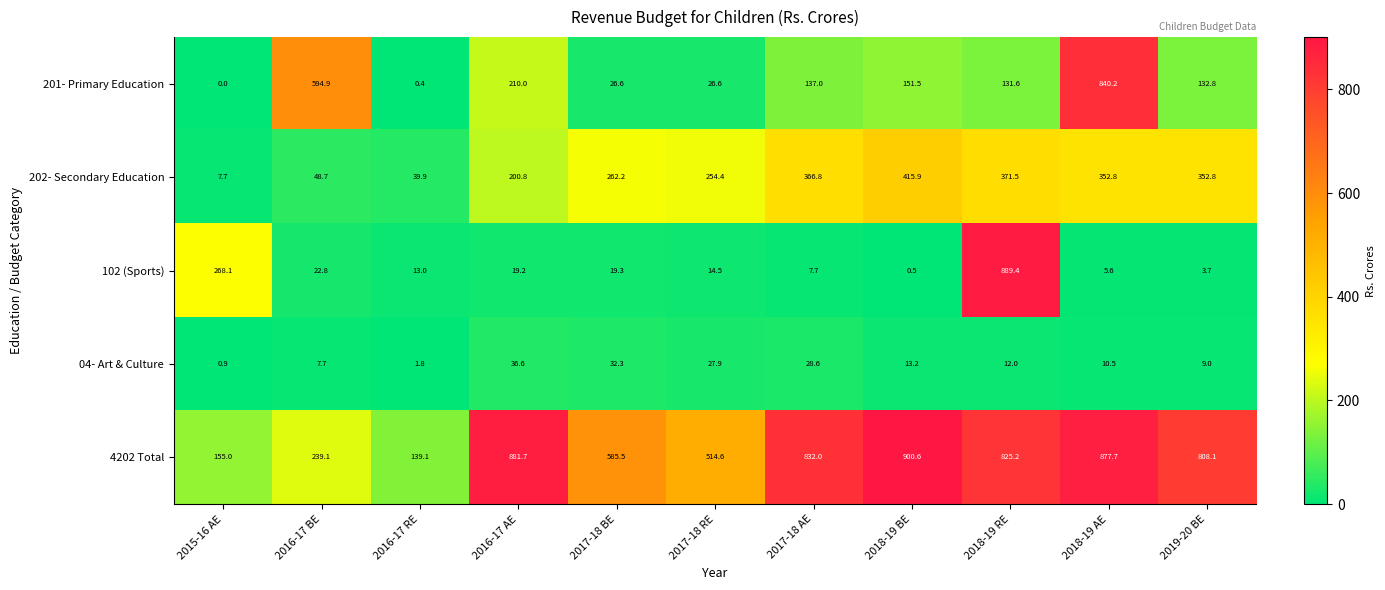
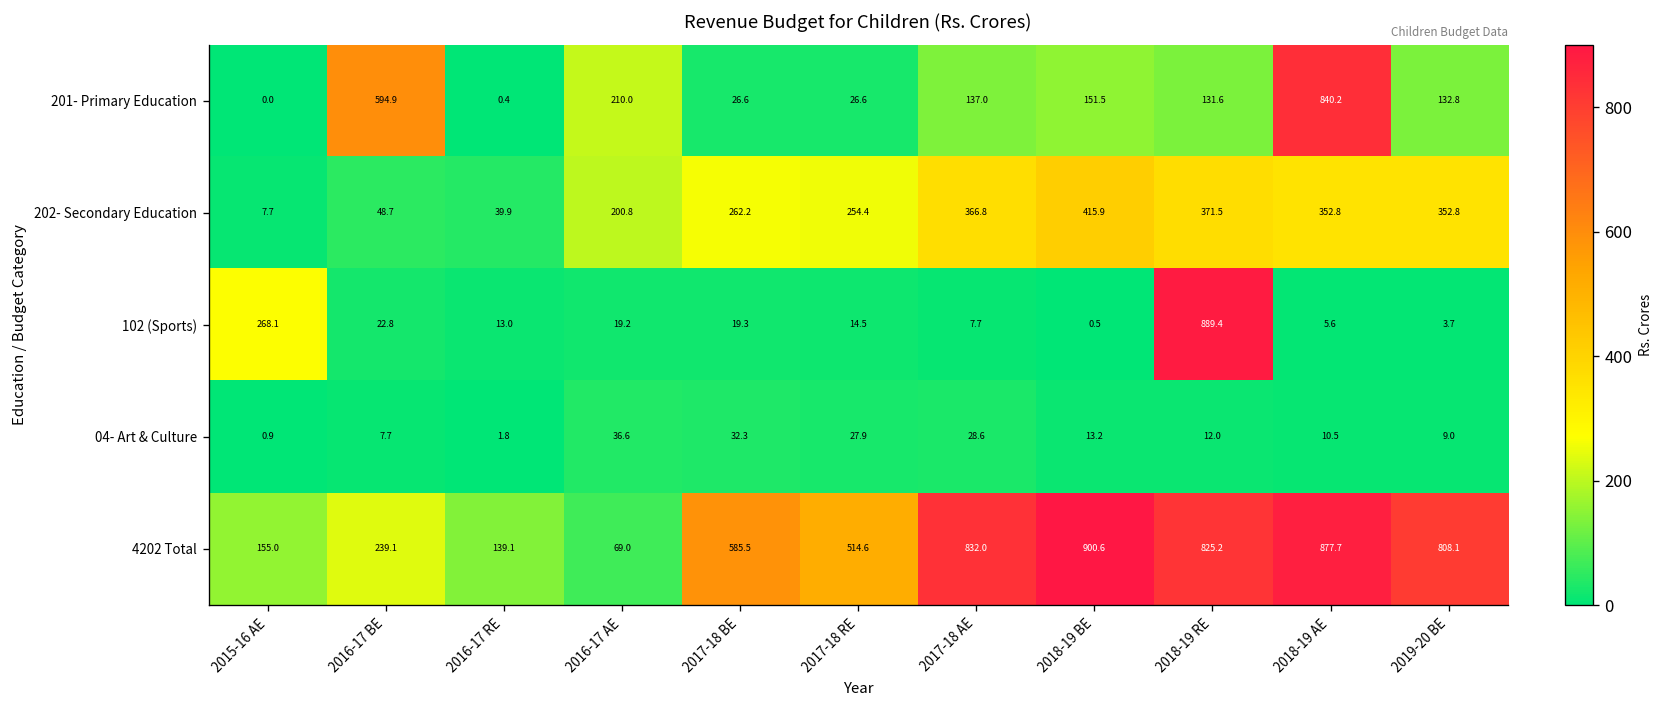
  {
    "201- Primary Education": {
      "2015-16 AE": 0.0,
      "2016-17 BE": 594.9,
      "2016-17 RE": 0.4,
      "2016-17 AE": 210.0,
      "2017-18 BE": 26.6,
      "2017-18 RE": 26.6,
      "2017-18 AE": 137.0,
      "2018-19 BE": 151.5,
      "2018-19 RE": 131.6,
      "2018-19 AE": 840.2,
      "2019-20 BE": 132.8
    },
    "202- Secondary Education": {
      "2015-16 AE": 7.7,
      "2016-17 BE": 48.7,
      "2016-17 RE": 39.9,
      "2016-17 AE": 200.8,
      "2017-18 BE": 262.2,
      "2017-18 RE": 254.4,
      "2017-18 AE": 366.8,
      "2018-19 BE": 415.9,
      "2018-19 RE": 371.5,
      "2018-19 AE": 352.8,
      "2019-20 BE": 352.8
    },
    "102 (Sports)": {
      "2015-16 AE": 268.1,
      "2016-17 BE": 22.8,
      "2016-17 RE": 13.0,
      "2016-17 AE": 19.2,
      "2017-18 BE": 19.3,
      "2017-18 RE": 14.5,
      "2017-18 AE": 7.7,
      "2018-19 BE": 0.5,
      "2018-19 RE": 889.4,
      "2018-19 AE": 5.6,
      "2019-20 BE": 3.7
    },
    "04- Art & Culture": {
      "2015-16 AE": 0.9,
      "2016-17 BE": 7.7,
      "2016-17 RE": 1.8,
      "2016-17 AE": 36.6,
      "2017-18 BE": 32.3,
      "2017-18 RE": 27.9,
      "2017-18 AE": 28.6,
      "2018-19 BE": 13.2,
      "2018-19 RE": 12.0,
      "2018-19 AE": 10.5,
      "2019-20 BE": 9.0
    },
    "4202 Total": {
      "2015-16 AE": 155.0,
      "2016-17 BE": 239.1,
      "2016-17 RE": 139.1,
-     "2016-17 AE": 881.7,
+     "2016-17 AE": 69.0,
      "2017-18 BE": 585.5,
      "2017-18 RE": 514.6,
      "2017-18 AE": 832.0,
      "2018-19 BE": 900.6,
      "2018-19 RE": 825.2,
      "2018-19 AE": 877.7,
      "2019-20 BE": 808.1
    }
  }
